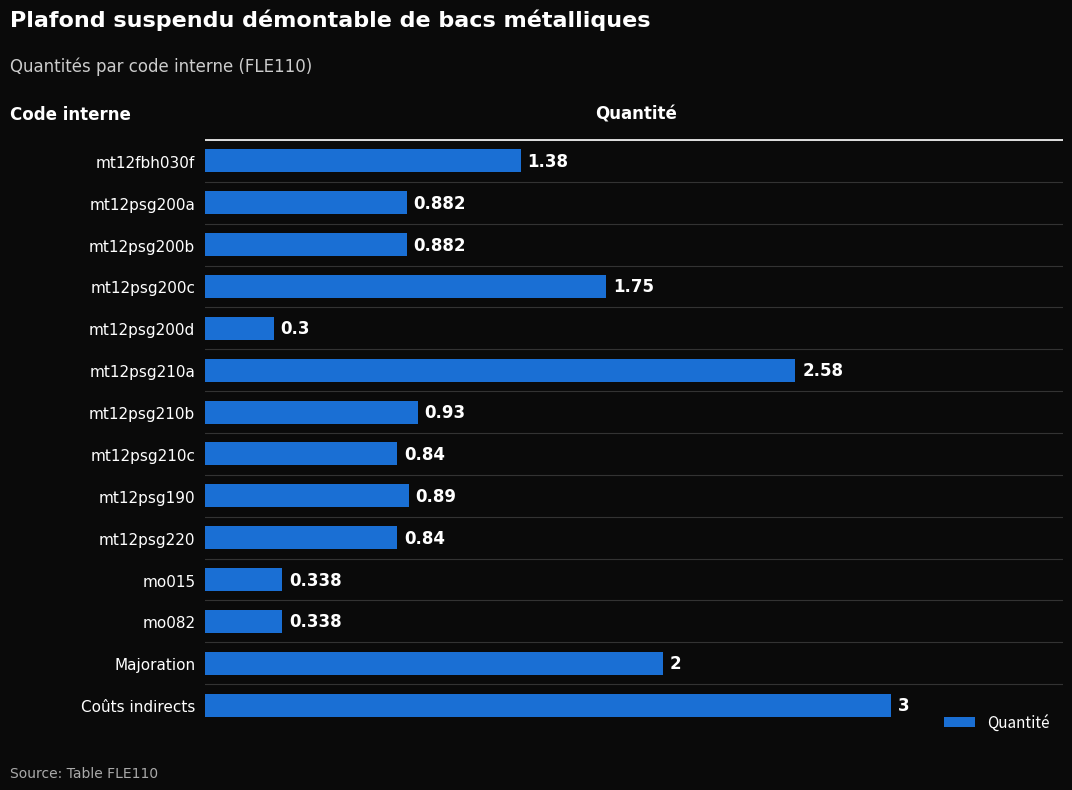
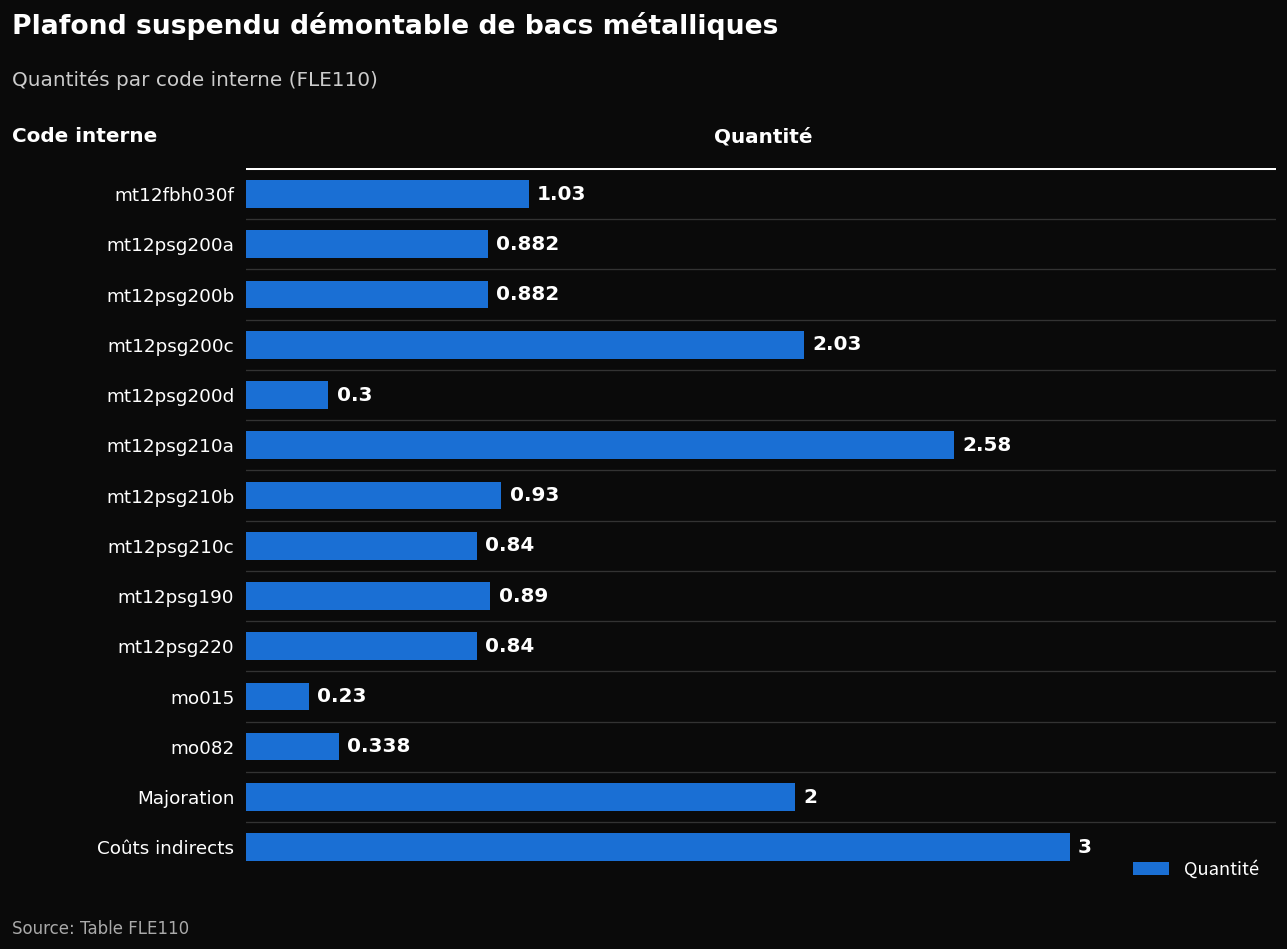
  {
-   "mt12fbh030f": 1.38,
+   "mt12fbh030f": 1.03,
    "mt12psg200a": 0.882,
    "mt12psg200b": 0.882,
-   "mt12psg200c": 1.75,
+   "mt12psg200c": 2.03,
    "mt12psg200d": 0.3,
    "mt12psg210a": 2.58,
    "mt12psg210b": 0.93,
    "mt12psg210c": 0.84,
    "mt12psg190": 0.89,
    "mt12psg220": 0.84,
-   "mo015": 0.338,
+   "mo015": 0.23,
    "mo082": 0.338,
    "Majoration": 2,
    "Coûts indirects": 3
  }
